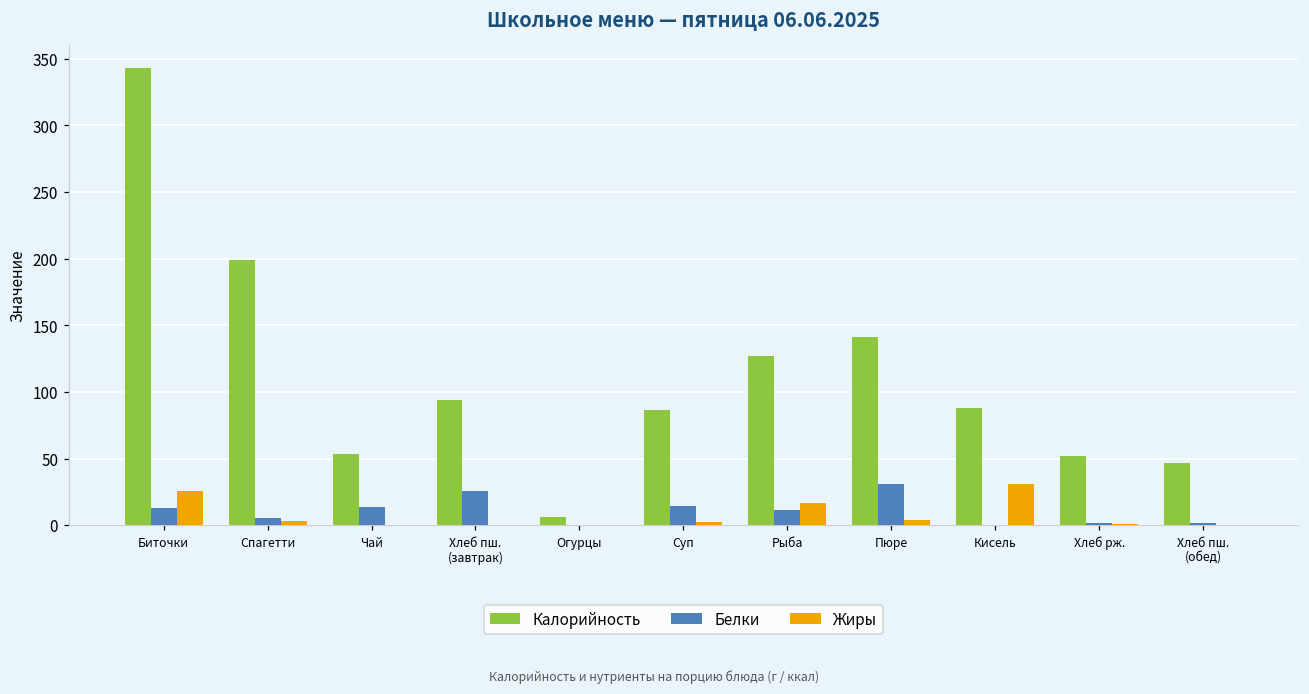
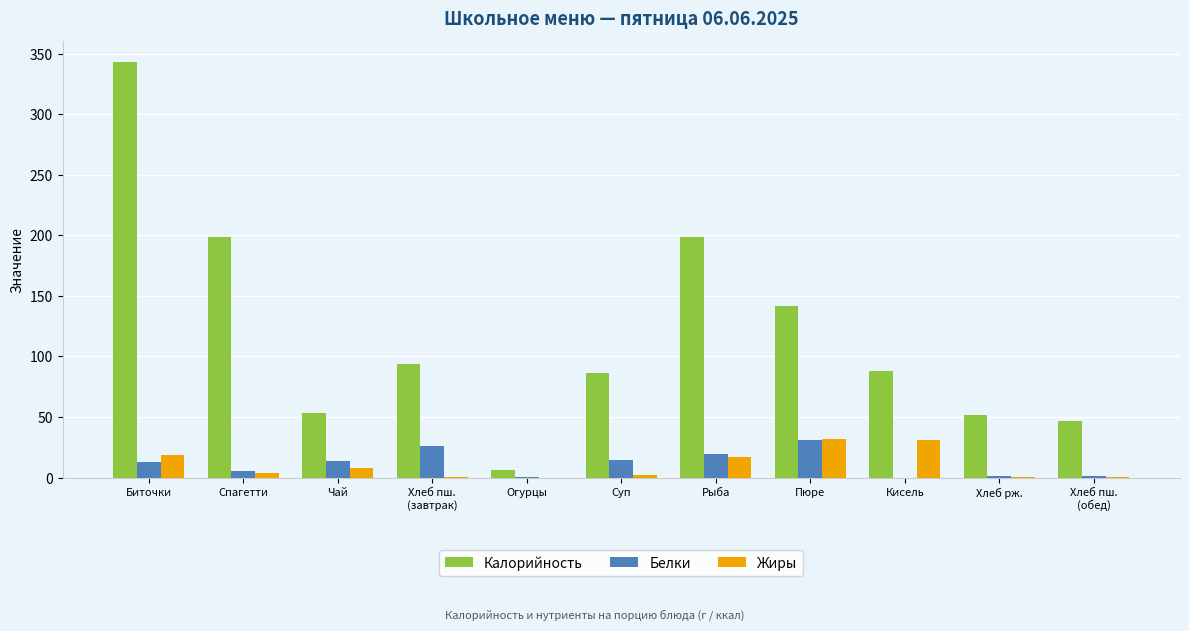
  {
    "Калорийность": {
      "Биточки": 343,
      "Спагетти": 199,
      "Чай": 53,
      "Хлеб пш. (завтрак)": 94,
      "Огурцы": 7,
      "Суп": 87,
-     "Рыба": 127,
+     "Рыба": 199,
      "Пюре": 142,
      "Кисель": 88,
      "Хлеб рж.": 52,
      "Хлеб пш. (обед)": 47
    },
    "Белки": {
      "Биточки": 13,
      "Спагетти": 6,
      "Чай": 14,
      "Хлеб пш. (завтрак)": 26,
      "Суп": 15,
-     "Рыба": 12,
+     "Рыба": 19,
      "Пюре": 31,
      "Кисель": 0
    },
    "Жиры": {
-     "Биточки": 26,
+     "Биточки": 19,
      "Спагетти": 4,
-     "Чай": 0,
+     "Чай": 8,
      "Суп": 2,
      "Рыба": 17,
-     "Пюре": 4,
+     "Пюре": 32,
      "Кисель": 31
    }
  }
